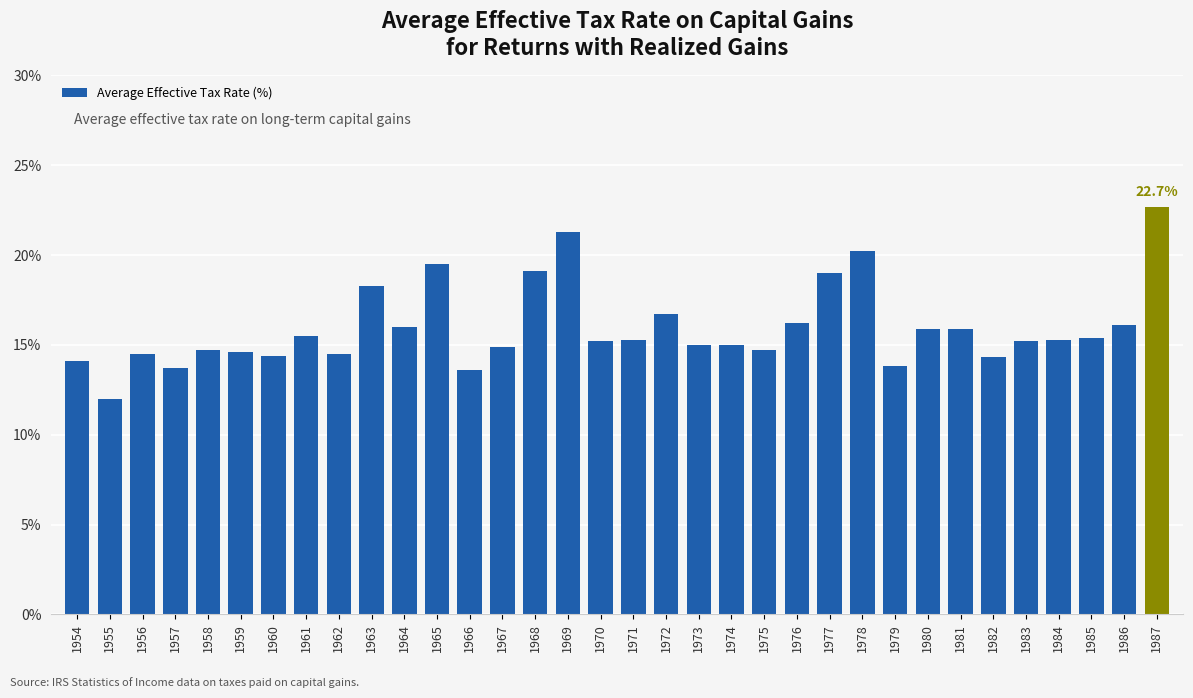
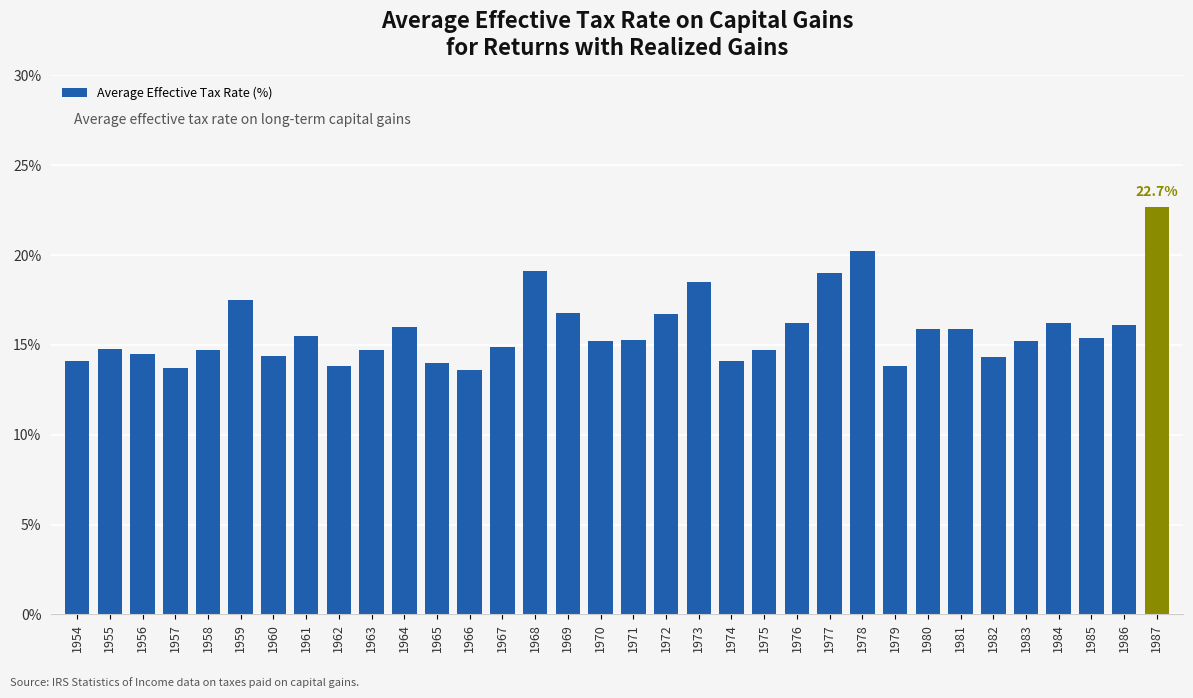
  {
    "1954": "14.1%",
-   "1955": "12.0%",
+   "1955": "14.8%",
    "1956": "14.5%",
    "1957": "13.7%",
    "1958": "14.7%",
-   "1959": "14.6%",
+   "1959": "17.5%",
    "1960": "14.4%",
    "1961": "15.5%",
-   "1962": "14.5%",
-   "1963": "18.3%",
+   "1962": "13.8%",
+   "1963": "14.7%",
    "1964": "16.0%",
-   "1965": "19.5%",
+   "1965": "14.0%",
    "1966": "13.6%",
    "1967": "14.9%",
    "1968": "19.1%",
-   "1969": "21.3%",
+   "1969": "16.8%",
    "1970": "15.2%",
    "1971": "15.3%",
    "1972": "16.7%",
-   "1973": "15.0%",
-   "1974": "15.0%",
+   "1973": "18.5%",
+   "1974": "14.1%",
    "1975": "14.7%",
    "1976": "16.2%",
    "1977": "19.0%",
    "1978": "20.2%",
    "1979": "13.8%",
    "1980": "15.9%",
    "1981": "15.9%",
    "1982": "14.3%",
    "1983": "15.2%",
-   "1984": "15.3%",
+   "1984": "16.2%",
    "1985": "15.4%",
    "1986": "16.1%"
  }
